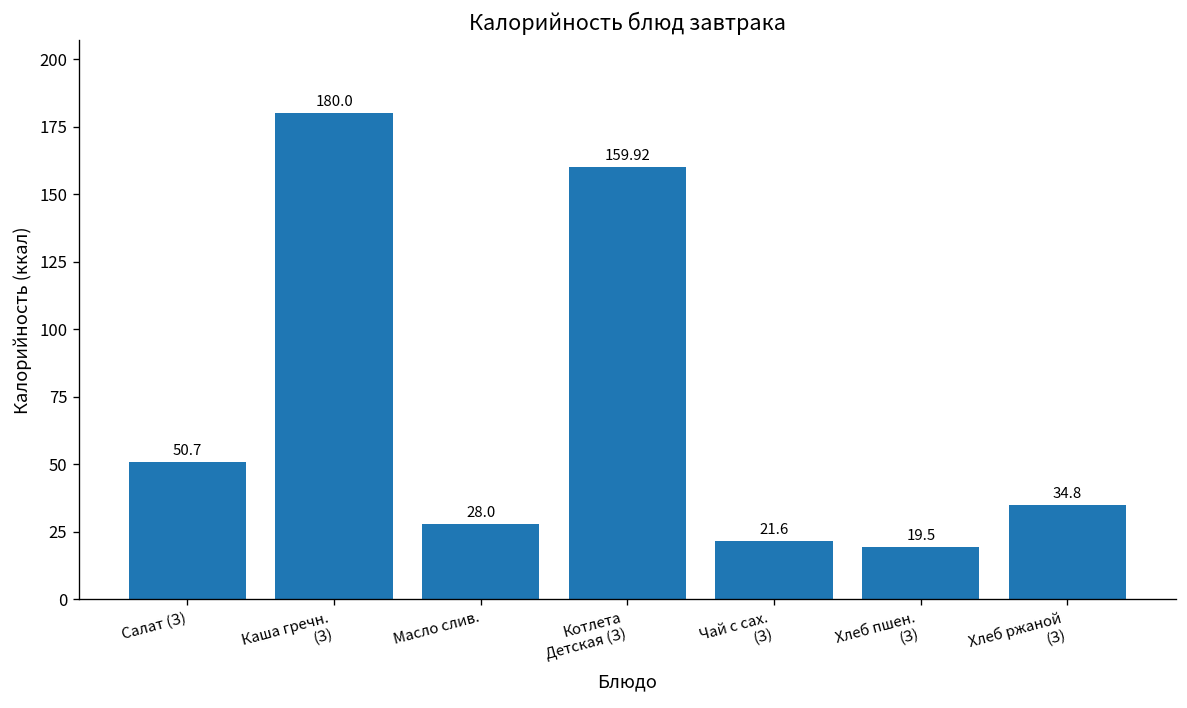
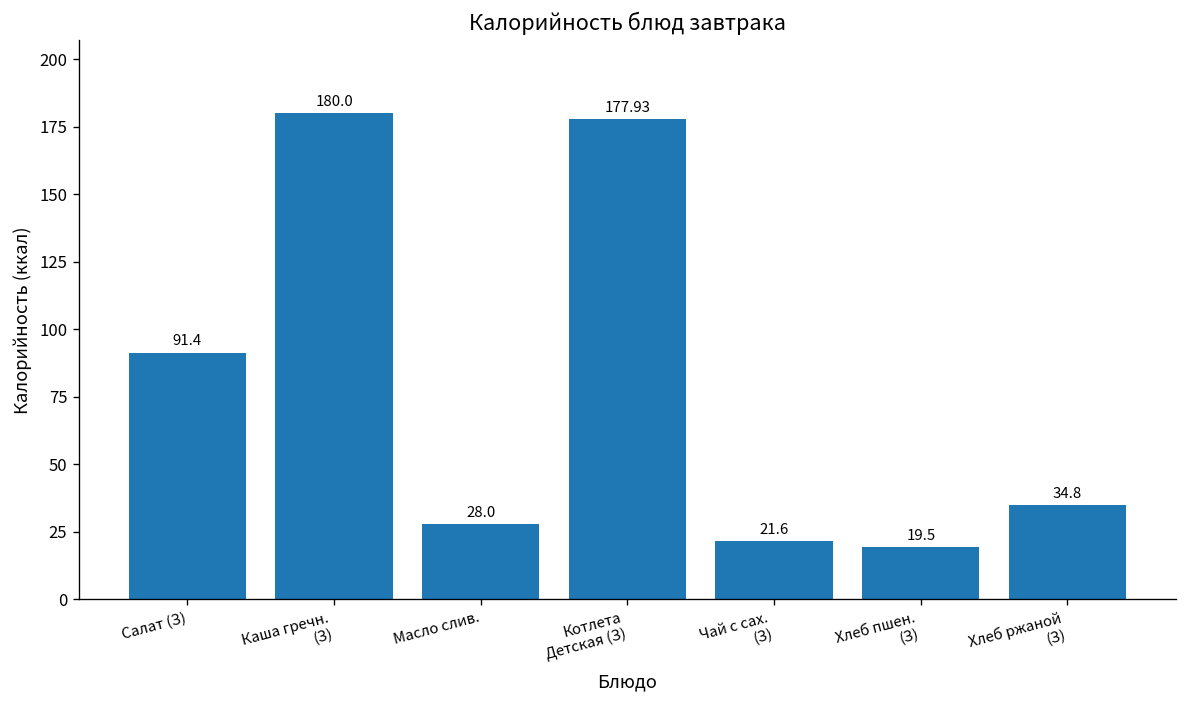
  {
-   "Салат (З)": 50.7,
+   "Салат (З)": 91.4,
    "Каша гречн. (З)": 180.0,
    "Масло слив.": 28.0,
-   "Котлета Детская (З)": 159.92,
+   "Котлета Детская (З)": 177.93,
    "Чай с сах. (З)": 21.6,
    "Хлеб пшен. (З)": 19.5,
    "Хлеб ржаной (З)": 34.8
  }
